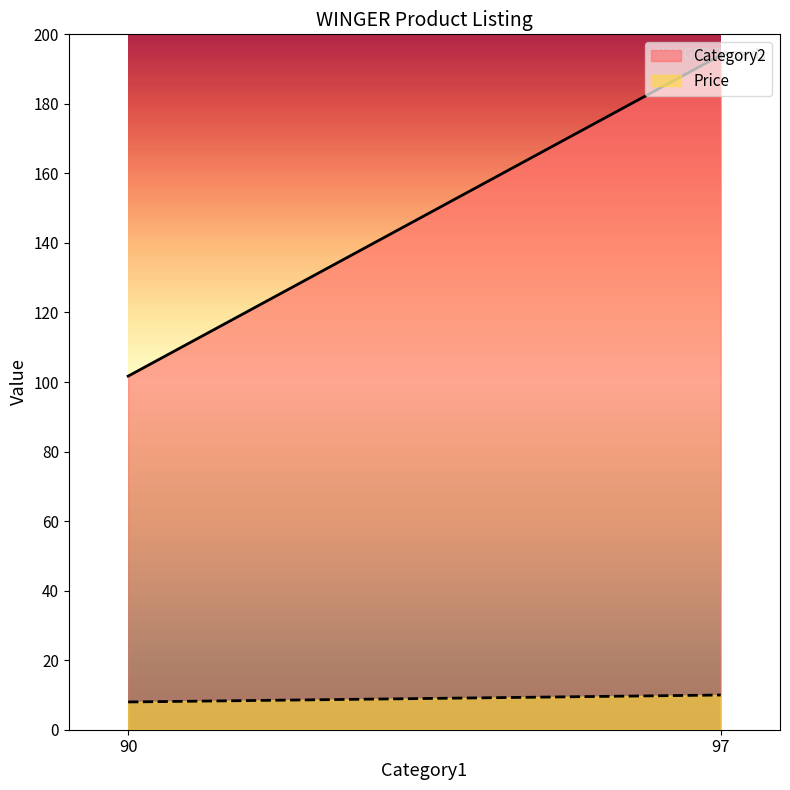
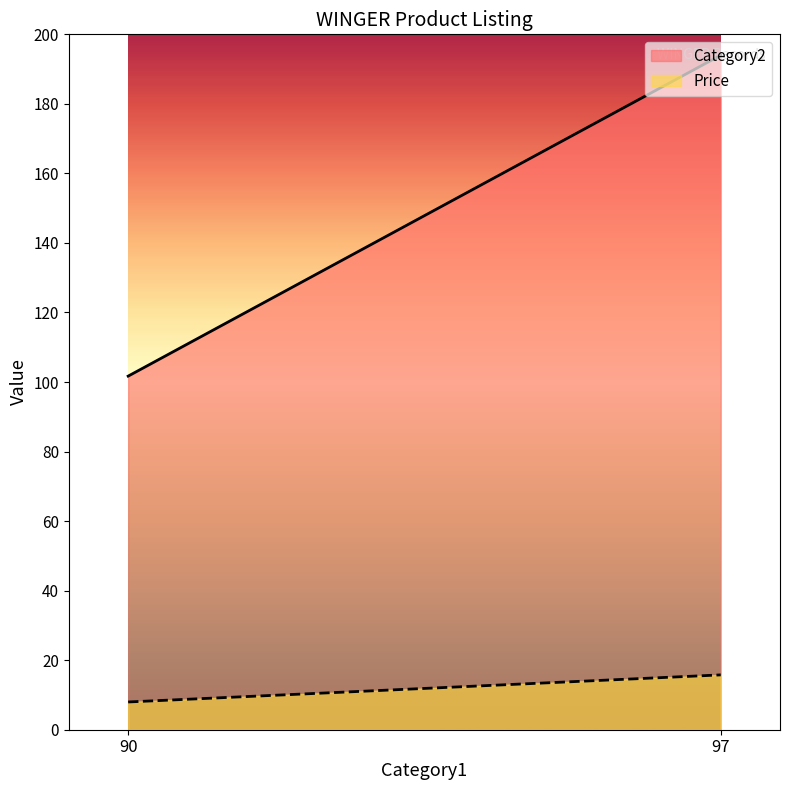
  {
    "Category2": {
      "90": 102
    },
    "Price": {
      "90": 8,
-     "97": 10
+     "97": 16
    }
  }
